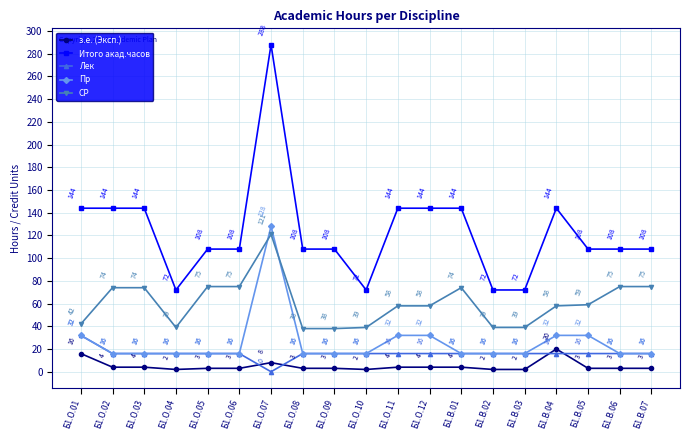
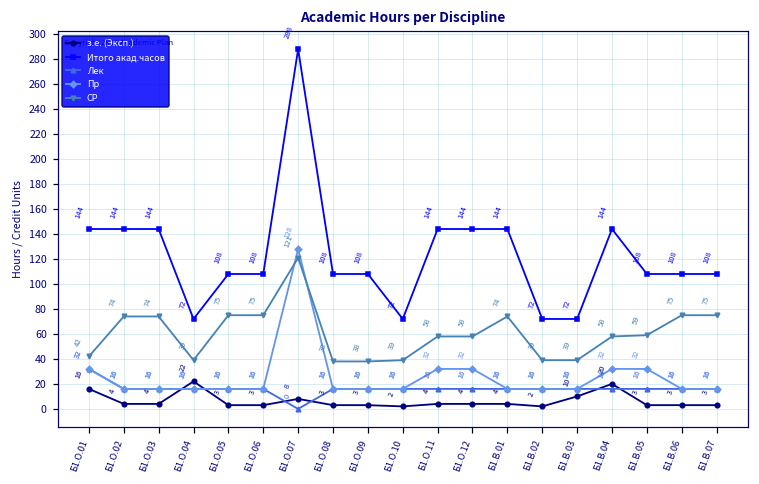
  {
    "з.е. (Эксп.)": {
      "Б1.О.01": 16,
      "Б1.О.02": 4,
      "Б1.О.03": 4,
-     "Б1.О.04": 2,
+     "Б1.О.04": 22,
      "Б1.О.05": 3,
      "Б1.О.06": 3,
      "Б1.О.07": 8,
      "Б1.О.08": 3,
      "Б1.О.09": 3,
      "Б1.О.10": 2,
      "Б1.О.11": 4,
      "Б1.О.12": 4,
      "Б1.В.01": 4,
      "Б1.В.02": 2,
-     "Б1.В.03": 2,
+     "Б1.В.03": 10,
      "Б1.В.05": 3,
      "Б1.В.06": 3,
      "Б1.В.07": 3
    },
    "Итого акад.часов": {
      "Б1.О.01": 144,
      "Б1.О.02": 144,
      "Б1.О.03": 144,
      "Б1.О.04": 72,
      "Б1.О.05": 108,
      "Б1.О.06": 108,
      "Б1.О.07": 288,
      "Б1.О.08": 108,
      "Б1.О.09": 108,
      "Б1.О.10": 72,
      "Б1.О.11": 144,
      "Б1.О.12": 144,
      "Б1.В.01": 144,
      "Б1.В.02": 72,
      "Б1.В.03": 72,
      "Б1.В.04": 144,
      "Б1.В.05": 108,
      "Б1.В.06": 108,
      "Б1.В.07": 108
    }
  }
